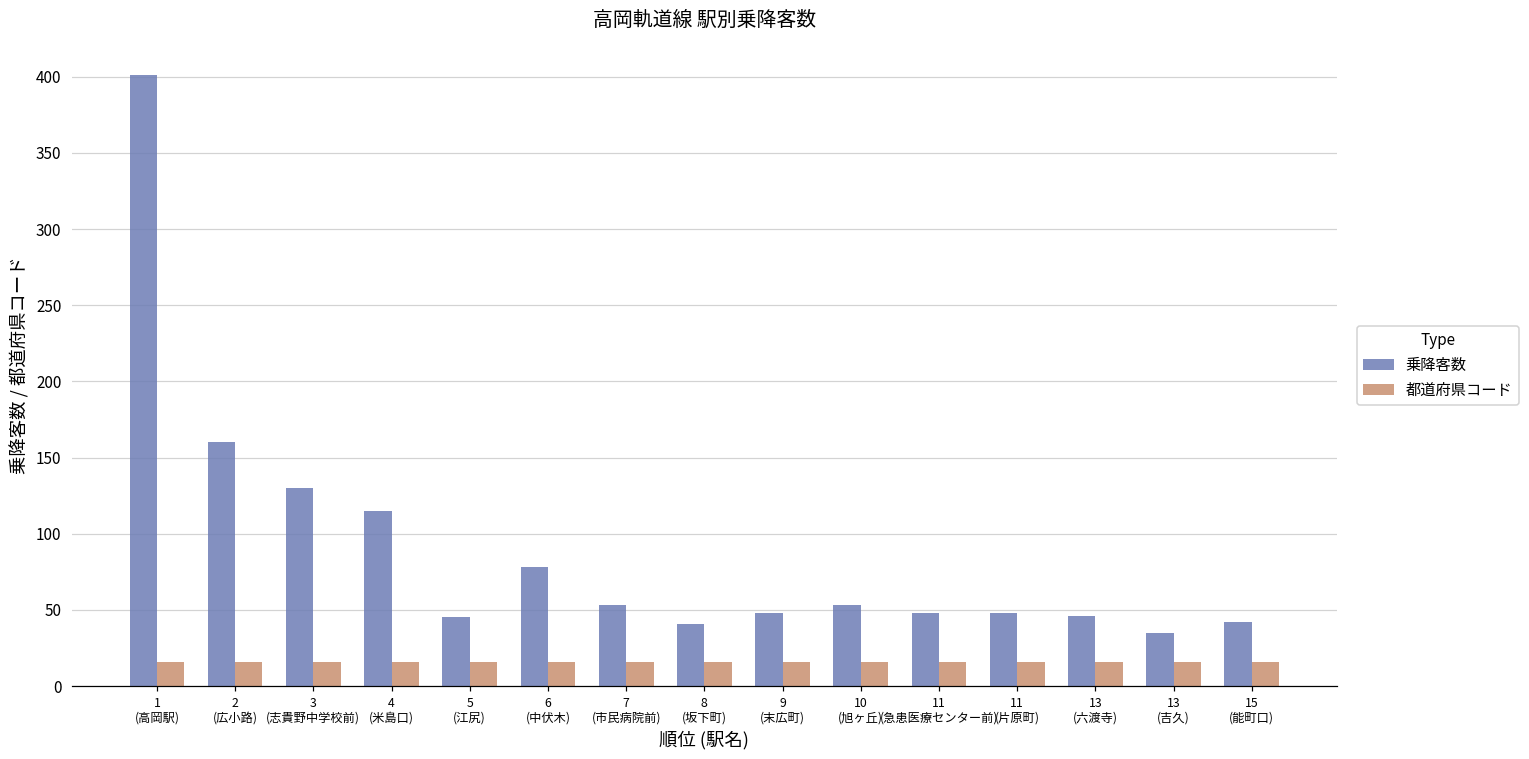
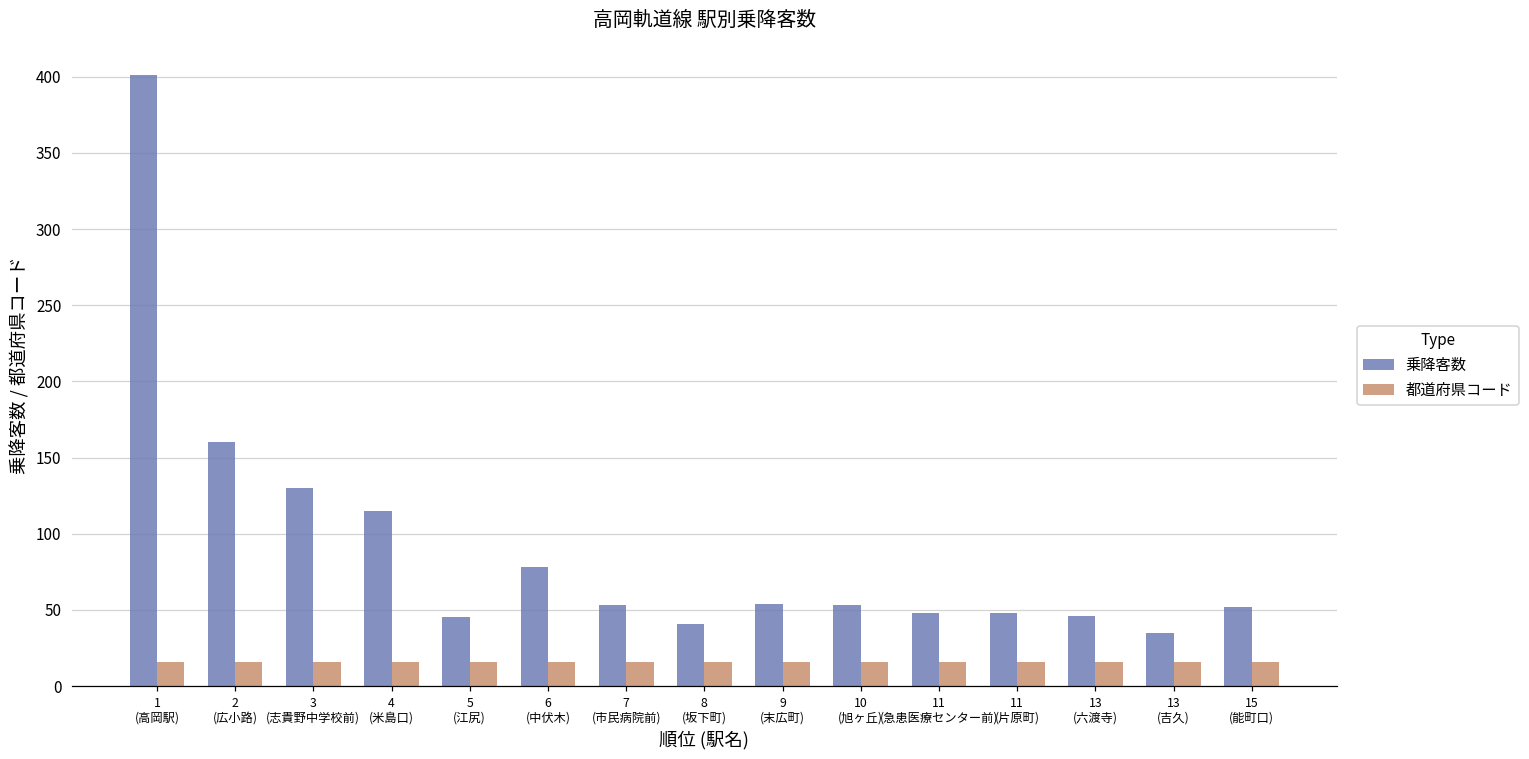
  {
    "乗降客数": {
      "1 (高岡駅)": 401,
      "2 (広小路)": 160,
      "3 (志貴野中学校前)": 130,
      "4 (米島口)": 115,
      "5 (江尻)": 45,
      "6 (中伏木)": 78,
      "7 (市民病院前)": 53,
      "8 (坂下町)": 41,
-     "9 (末広町)": 48,
+     "9 (末広町)": 54,
      "10 (旭ヶ丘)": 53,
      "11 (急患医療センター前)": 48,
      "11 (片原町)": 48,
      "13 (六渡寺)": 46,
      "13 (吉久)": 35,
-     "15 (能町口)": 42
+     "15 (能町口)": 52
    },
    "都道府県コード": {
      "1 (高岡駅)": 16,
      "2 (広小路)": 16,
      "3 (志貴野中学校前)": 16,
      "4 (米島口)": 16,
      "5 (江尻)": 16,
      "6 (中伏木)": 16,
      "7 (市民病院前)": 16,
      "8 (坂下町)": 16,
      "9 (末広町)": 16,
      "10 (旭ヶ丘)": 16,
      "11 (急患医療センター前)": 16,
      "11 (片原町)": 16,
      "13 (六渡寺)": 16,
      "13 (吉久)": 16,
      "15 (能町口)": 16
    }
  }
